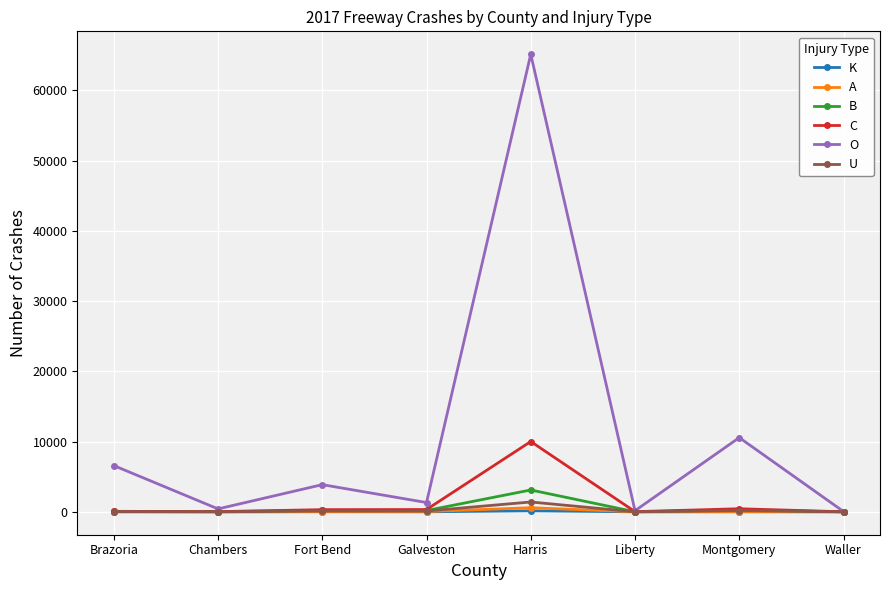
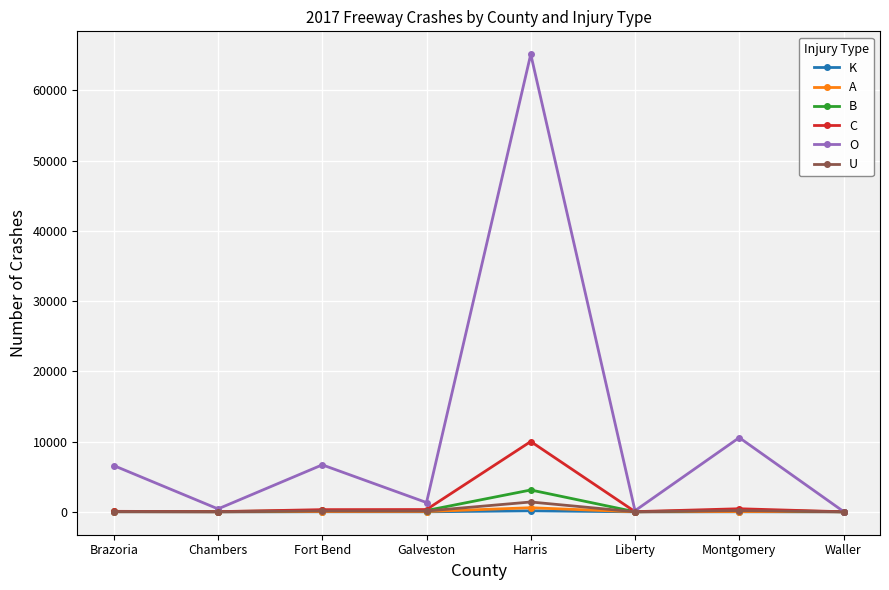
  {
    "K": {
      "Harris": 0
    },
    "A": {
      "Harris": 1000
    },
    "B": {
      "Harris": 3000
    },
    "C": {
      "Harris": 10000
    },
    "O": {
      "Brazoria": 7000,
      "Chambers": 0,
-     "Fort Bend": 4000,
+     "Fort Bend": 7000,
      "Galveston": 1000,
      "Harris": 65000,
      "Montgomery": 11000
    },
    "U": {
      "Harris": 1000
    }
  }
